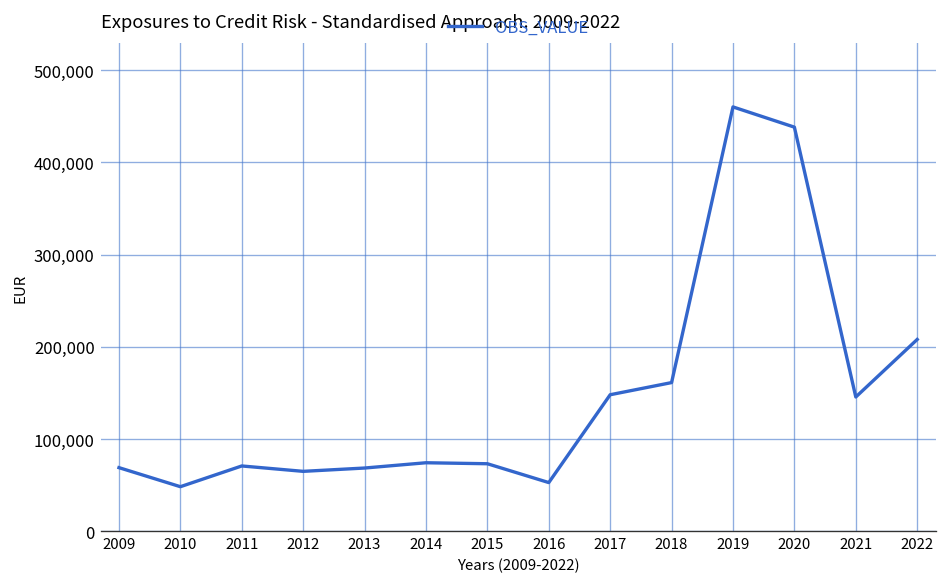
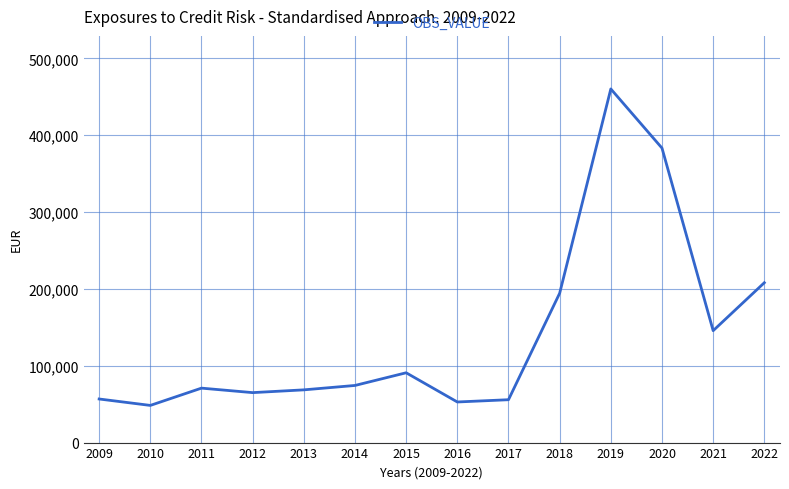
  {
-   "2009": "70,000",
+   "2009": "60,000",
    "2010": "50,000",
    "2011": "70,000",
    "2012": "70,000",
    "2013": "70,000",
    "2014": "70,000",
-   "2015": "70,000",
+   "2015": "90,000",
    "2016": "50,000",
-   "2017": "150,000",
-   "2018": "160,000",
+   "2017": "60,000",
+   "2018": "190,000",
    "2019": "460,000",
-   "2020": "440,000",
+   "2020": "380,000",
    "2021": "150,000",
    "2022": "210,000"
  }
